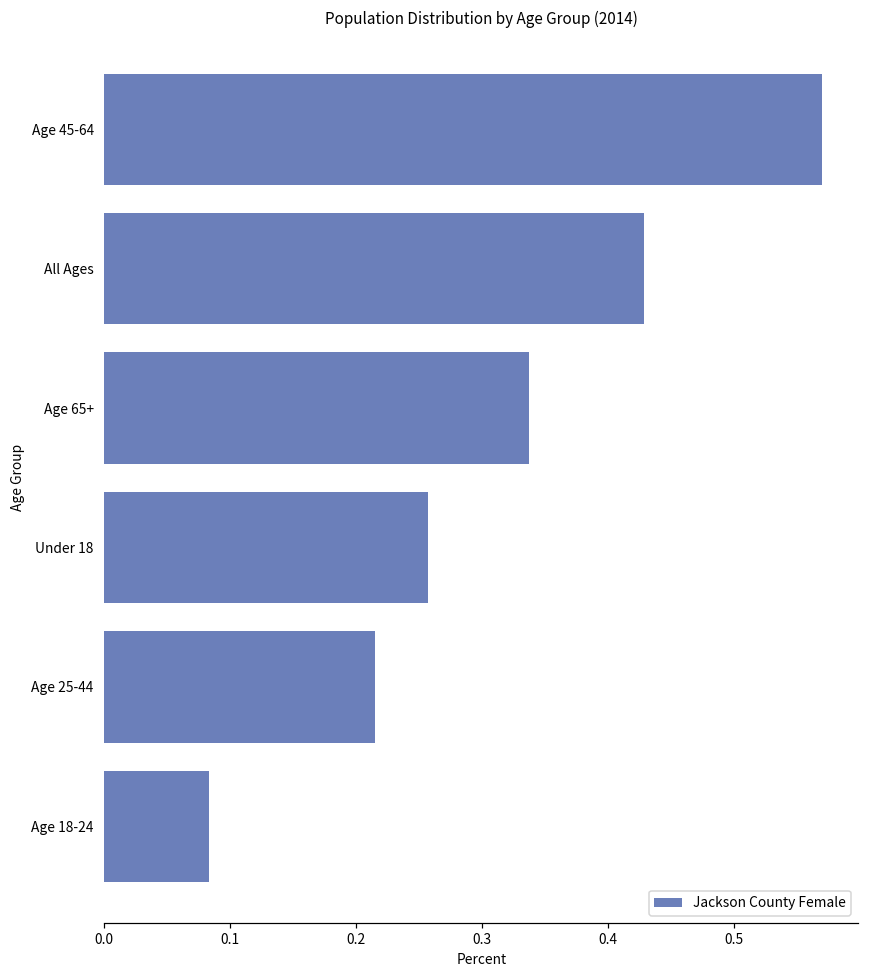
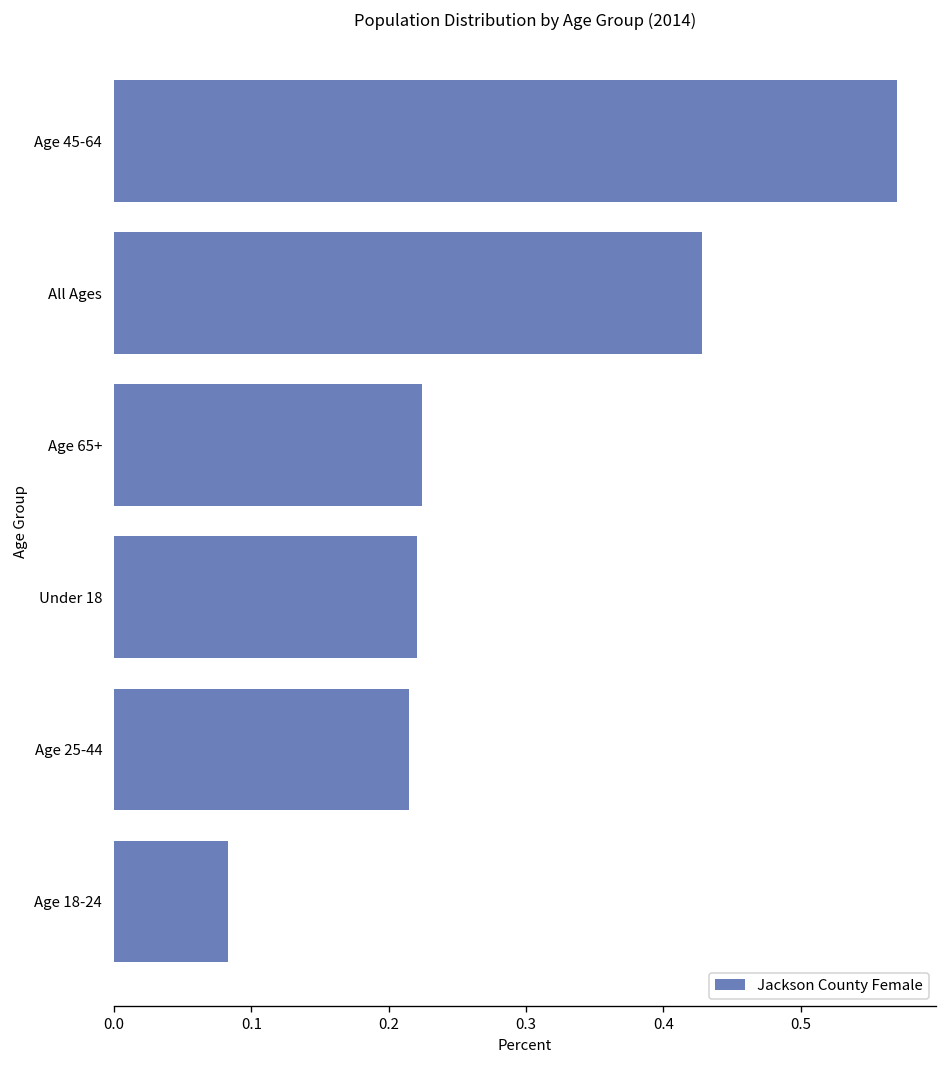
  {
    "Age 45-64": 0.570,
    "All Ages": 0.428,
-   "Age 65+": 0.337,
-   "Under 18": 0.257,
+   "Age 65+": 0.224,
+   "Under 18": 0.220,
    "Age 25-44": 0.215,
    "Age 18-24": 0.083
  }
